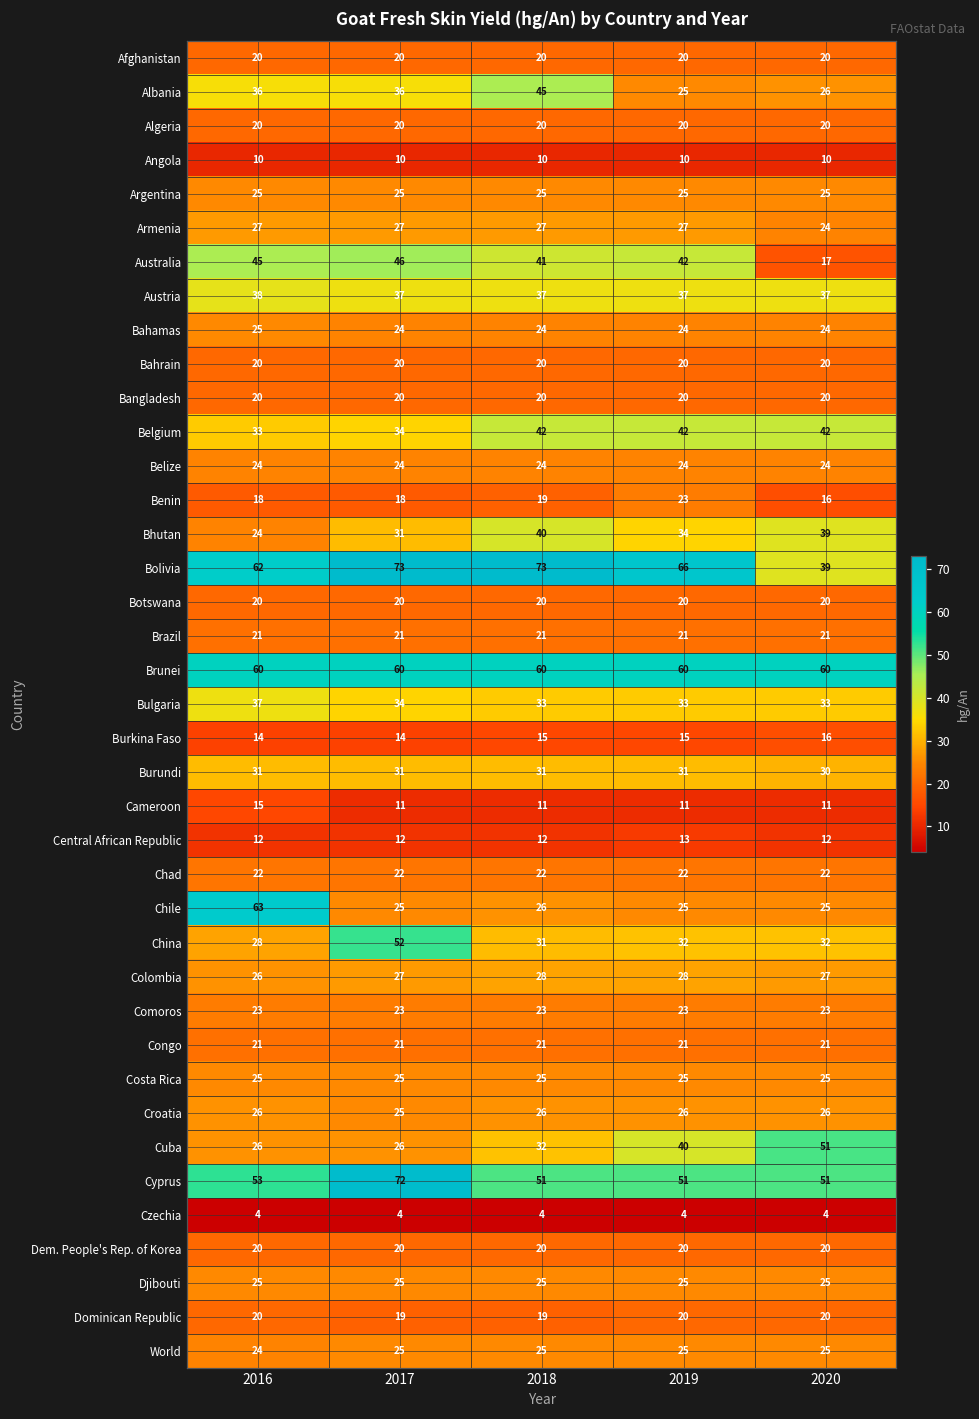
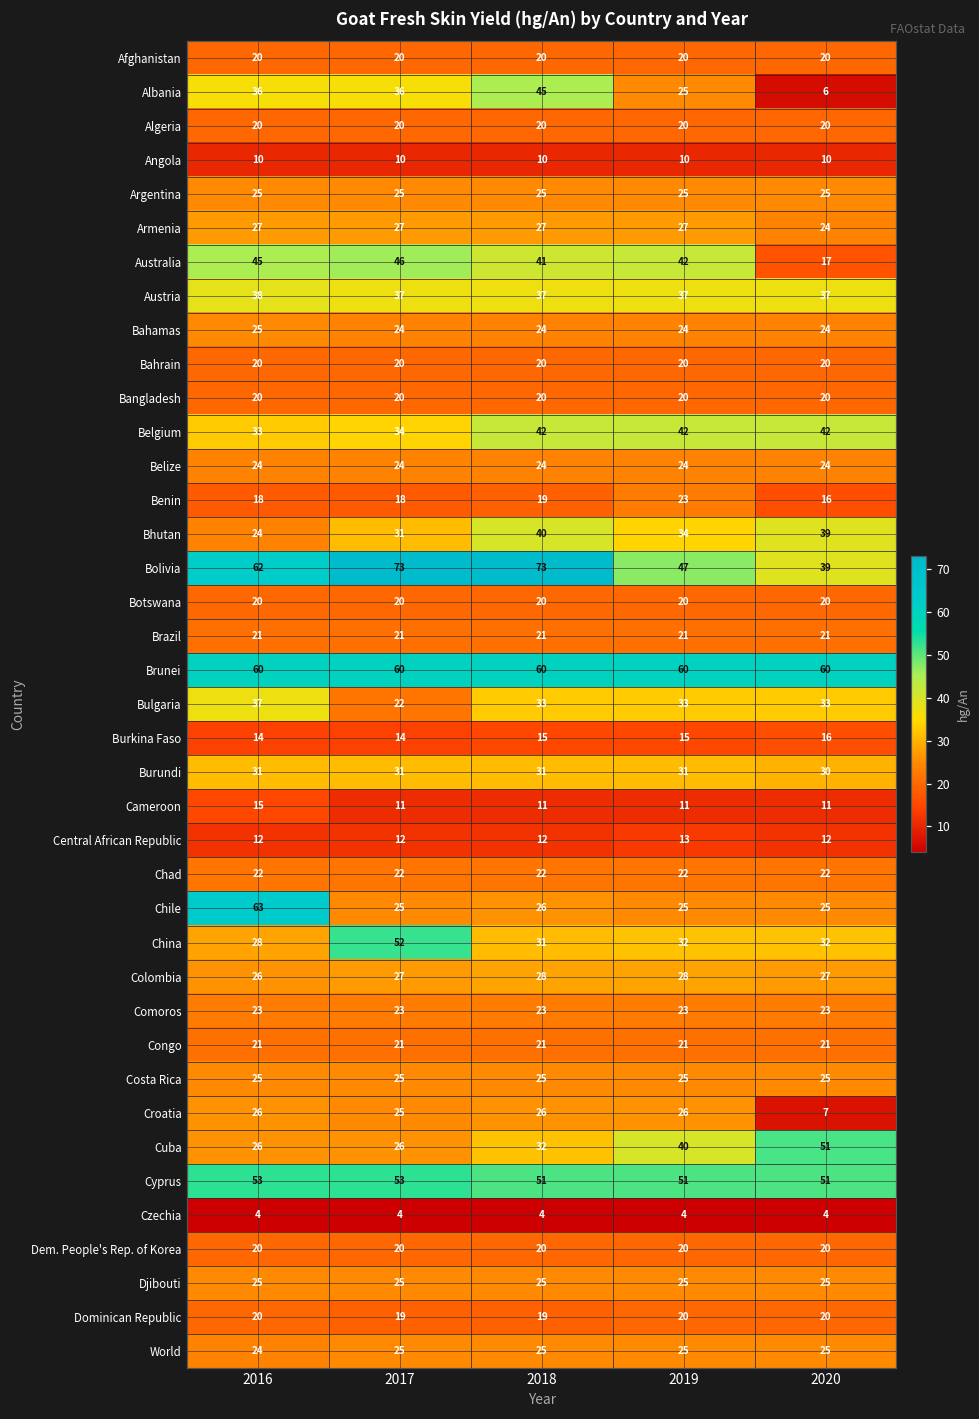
  {
    "Afghanistan": {
      "2016": 20,
      "2017": 20,
      "2018": 20,
      "2019": 20,
      "2020": 20
    },
    "Albania": {
      "2016": 36,
      "2017": 36,
      "2018": 45,
      "2019": 25,
-     "2020": 26
+     "2020": 6
    },
    "Algeria": {
      "2016": 20,
      "2017": 20,
      "2018": 20,
      "2019": 20,
      "2020": 20
    },
    "Angola": {
      "2016": 10,
      "2017": 10,
      "2018": 10,
      "2019": 10,
      "2020": 10
    },
    "Argentina": {
      "2016": 25,
      "2017": 25,
      "2018": 25,
      "2019": 25,
      "2020": 25
    },
    "Armenia": {
      "2016": 27,
      "2017": 27,
      "2018": 27,
      "2019": 27,
      "2020": 24
    },
    "Australia": {
      "2016": 45,
      "2017": 46,
      "2018": 41,
      "2019": 42,
      "2020": 17
    },
    "Austria": {
      "2016": 38,
      "2017": 37,
      "2018": 37,
      "2019": 37,
      "2020": 37
    },
    "Bahamas": {
      "2016": 25,
      "2017": 24,
      "2018": 24,
      "2019": 24,
      "2020": 24
    },
    "Bahrain": {
      "2016": 20,
      "2017": 20,
      "2018": 20,
      "2019": 20,
      "2020": 20
    },
    "Bangladesh": {
      "2016": 20,
      "2017": 20,
      "2018": 20,
      "2019": 20,
      "2020": 20
    },
    "Belgium": {
      "2016": 33,
      "2017": 34,
      "2018": 42,
      "2019": 42,
      "2020": 42
    },
    "Belize": {
      "2016": 24,
      "2017": 24,
      "2018": 24,
      "2019": 24,
      "2020": 24
    },
    "Benin": {
      "2016": 18,
      "2017": 18,
      "2018": 19,
      "2019": 23,
      "2020": 16
    },
    "Bhutan": {
      "2016": 24,
      "2017": 31,
      "2018": 40,
      "2019": 34,
      "2020": 39
    },
    "Bolivia": {
      "2016": 62,
      "2017": 73,
      "2018": 73,
-     "2019": 66,
+     "2019": 47,
      "2020": 39
    },
    "Botswana": {
      "2016": 20,
      "2017": 20,
      "2018": 20,
      "2019": 20,
      "2020": 20
    },
    "Brazil": {
      "2016": 21,
      "2017": 21,
      "2018": 21,
      "2019": 21,
      "2020": 21
    },
    "Brunei": {
      "2016": 60,
      "2017": 60,
      "2018": 60,
      "2019": 60,
      "2020": 60
    },
    "Bulgaria": {
      "2016": 37,
-     "2017": 34,
+     "2017": 22,
      "2018": 33,
      "2019": 33,
      "2020": 33
    },
    "Burkina Faso": {
      "2016": 14,
      "2017": 14,
      "2018": 15,
      "2019": 15,
      "2020": 16
    },
    "Burundi": {
      "2016": 31,
      "2017": 31,
      "2018": 31,
      "2019": 31,
      "2020": 30
    },
    "Cameroon": {
      "2016": 15,
      "2017": 11,
      "2018": 11,
      "2019": 11,
      "2020": 11
    },
    "Central African Republic": {
      "2016": 12,
      "2017": 12,
      "2018": 12,
      "2019": 13,
      "2020": 12
    },
    "Chad": {
      "2016": 22,
      "2017": 22,
      "2018": 22,
      "2019": 22,
      "2020": 22
    },
    "Chile": {
      "2016": 63,
      "2017": 25,
      "2018": 26,
      "2019": 25,
      "2020": 25
    },
    "China": {
      "2016": 28,
      "2017": 52,
      "2018": 31,
      "2019": 32,
      "2020": 32
    },
    "Colombia": {
      "2016": 26,
      "2017": 27,
      "2018": 28,
      "2019": 28,
      "2020": 27
    },
    "Comoros": {
      "2016": 23,
      "2017": 23,
      "2018": 23,
      "2019": 23,
      "2020": 23
    },
    "Congo": {
      "2016": 21,
      "2017": 21,
      "2018": 21,
      "2019": 21,
      "2020": 21
    },
    "Costa Rica": {
      "2016": 25,
      "2017": 25,
      "2018": 25,
      "2019": 25,
      "2020": 25
    },
    "Croatia": {
      "2016": 26,
      "2017": 25,
      "2018": 26,
      "2019": 26,
-     "2020": 26
+     "2020": 7
    },
    "Cuba": {
      "2016": 26,
      "2017": 26,
      "2018": 32,
      "2019": 40,
      "2020": 51
    },
    "Cyprus": {
      "2016": 53,
-     "2017": 72,
+     "2017": 53,
      "2018": 51,
      "2019": 51,
      "2020": 51
    },
    "Czechia": {
      "2016": 4,
      "2017": 4,
      "2018": 4,
      "2019": 4,
      "2020": 4
    },
    "Dem. People's Rep. of Korea": {
      "2016": 20,
      "2017": 20,
      "2018": 20,
      "2019": 20,
      "2020": 20
    },
    "Djibouti": {
      "2016": 25,
      "2017": 25,
      "2018": 25,
      "2019": 25,
      "2020": 25
    },
    "Dominican Republic": {
      "2016": 20,
      "2017": 19,
      "2018": 19,
      "2019": 20,
      "2020": 20
    },
    "World": {
      "2016": 24,
      "2017": 25,
      "2018": 25,
      "2019": 25,
      "2020": 25
    }
  }
